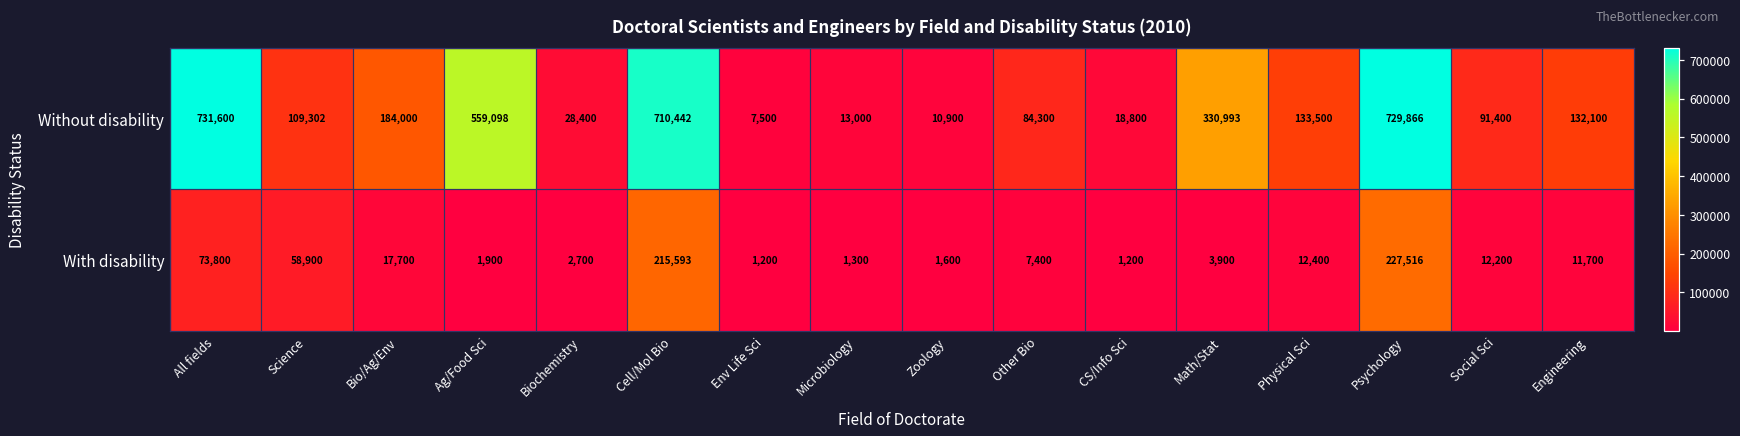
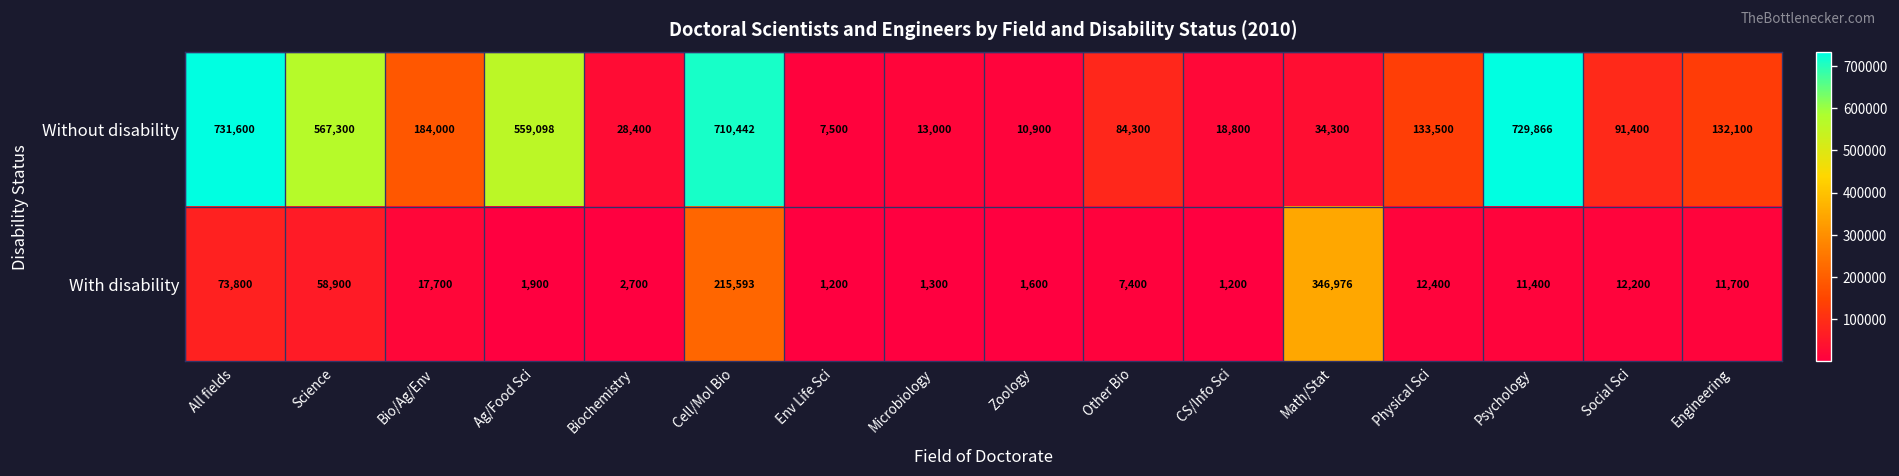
  {
    "Without disability": {
      "All fields": "731,600",
-     "Science": "109,302",
+     "Science": "567,300",
      "Bio/Ag/Env": "184,000",
      "Ag/Food Sci": "559,098",
      "Biochemistry": "28,400",
      "Cell/Mol Bio": "710,442",
      "Env Life Sci": "7,500",
      "Microbiology": "13,000",
      "Zoology": "10,900",
      "Other Bio": "84,300",
      "CS/Info Sci": "18,800",
-     "Math/Stat": "330,993",
+     "Math/Stat": "34,300",
      "Physical Sci": "133,500",
      "Psychology": "729,866",
      "Social Sci": "91,400",
      "Engineering": "132,100"
    },
    "With disability": {
      "All fields": "73,800",
      "Science": "58,900",
      "Bio/Ag/Env": "17,700",
      "Ag/Food Sci": "1,900",
      "Biochemistry": "2,700",
      "Cell/Mol Bio": "215,593",
      "Env Life Sci": "1,200",
      "Microbiology": "1,300",
      "Zoology": "1,600",
      "Other Bio": "7,400",
      "CS/Info Sci": "1,200",
-     "Math/Stat": "3,900",
+     "Math/Stat": "346,976",
      "Physical Sci": "12,400",
-     "Psychology": "227,516",
+     "Psychology": "11,400",
      "Social Sci": "12,200",
      "Engineering": "11,700"
    }
  }
